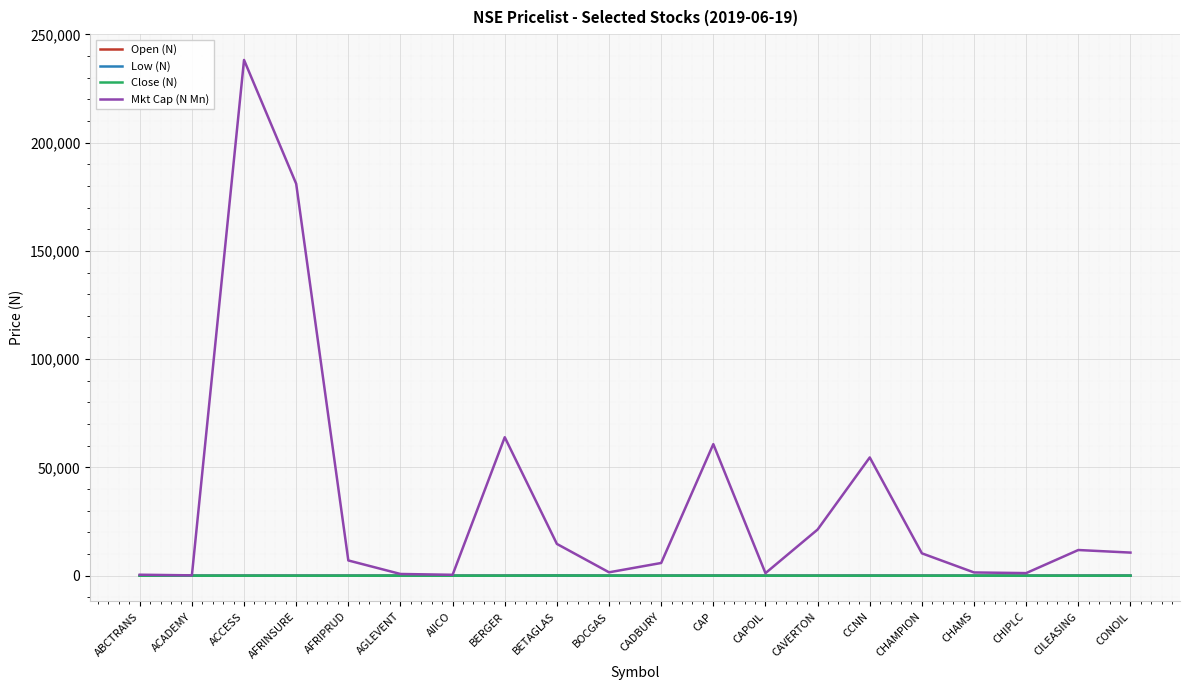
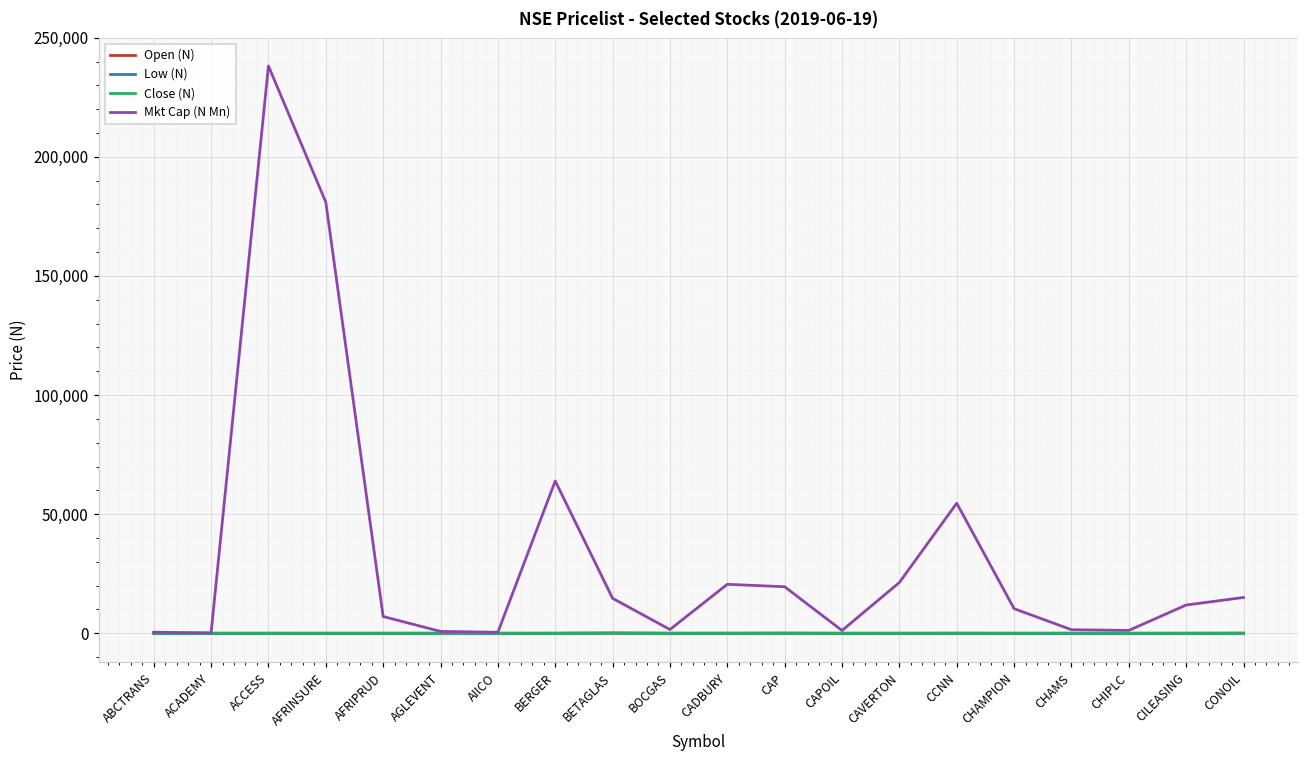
  {
    "Close (N)": {
      "ACCESS": "0",
      "AFRINSURE": "0",
      "AFRIPRUD": "0",
      "BERGER": "0",
      "BETAGLAS": "0",
      "BOCGAS": "0",
      "CADBURY": "0",
      "CAP": "0",
      "CAVERTON": "0",
      "CCNN": "0",
      "CHAMPION": "0",
      "CHAMS": "0",
      "CHIPLC": "0",
      "CILEASING": "0",
      "CONOIL": "0"
    },
    "Mkt Cap (N Mn)": {
      "ACCESS": "238,000",
      "AFRINSURE": "181,000",
      "AFRIPRUD": "7,000",
      "BERGER": "64,000",
      "BETAGLAS": "15,000",
      "BOCGAS": "2,000",
-     "CADBURY": "6,000",
-     "CAP": "61,000",
+     "CADBURY": "21,000",
+     "CAP": "20,000",
      "CAVERTON": "21,000",
      "CCNN": "55,000",
      "CHAMPION": "10,000",
      "CHAMS": "2,000",
      "CHIPLC": "1,000",
      "CILEASING": "12,000",
-     "CONOIL": "11,000"
+     "CONOIL": "15,000"
    }
  }
